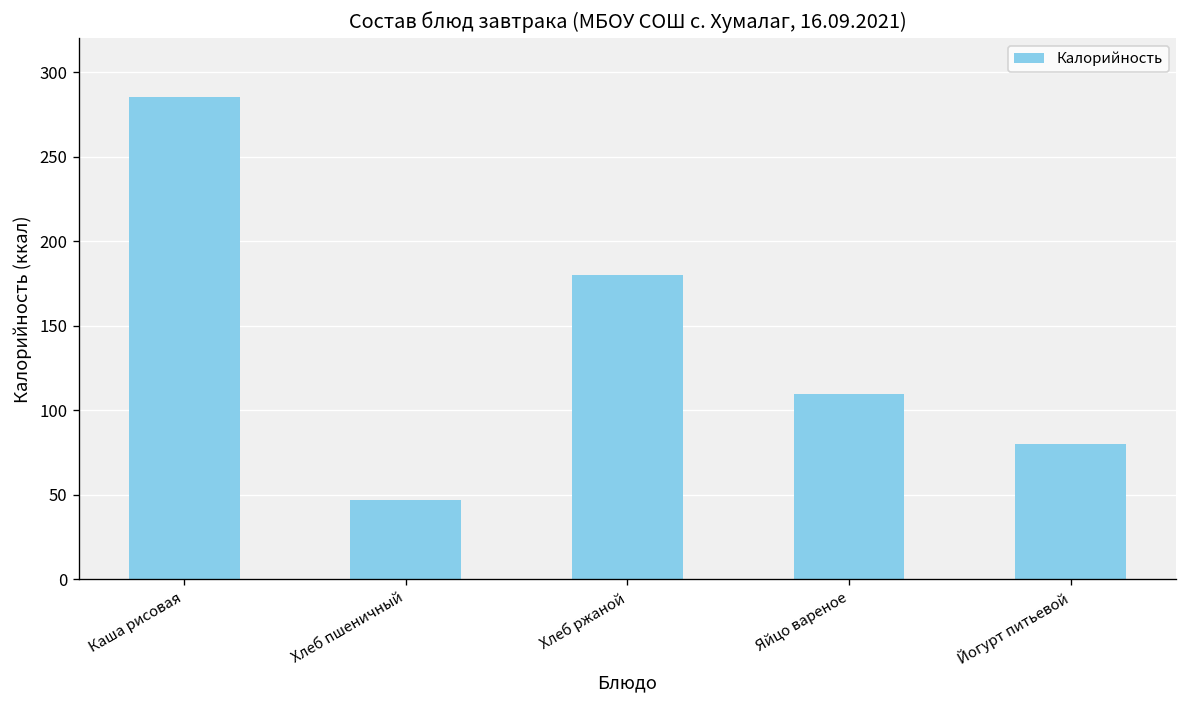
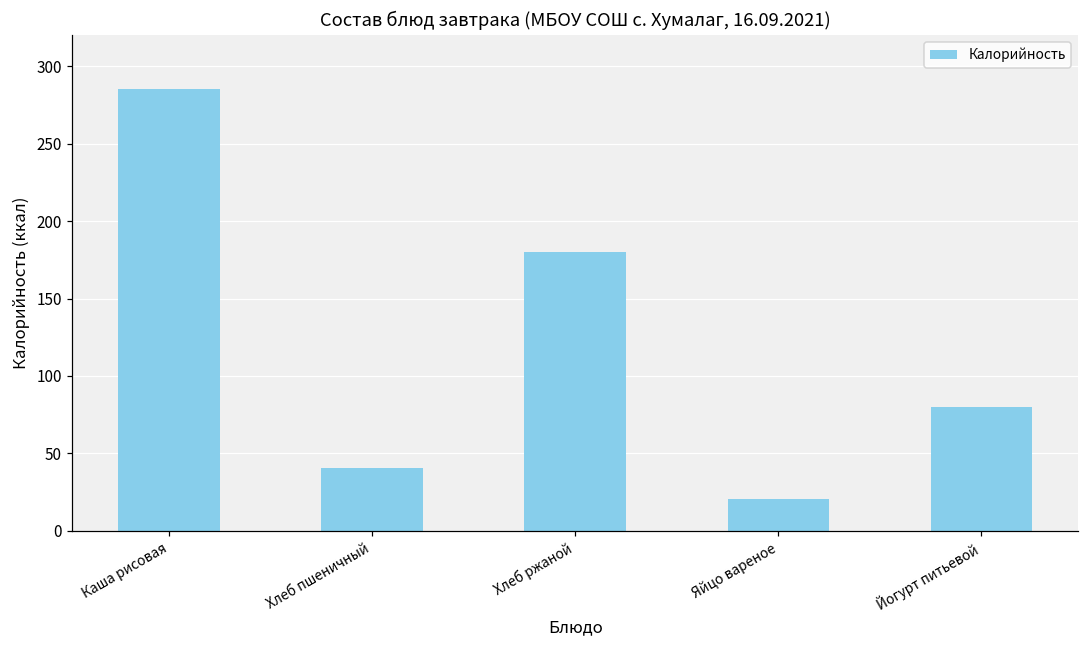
  {
    "Каша рисовая": 285,
-   "Хлеб пшеничный": 47,
+   "Хлеб пшеничный": 40,
    "Хлеб ржаной": 180,
-   "Яйцо вареное": 110,
+   "Яйцо вареное": 21,
    "Йогурт питьевой": 80
  }
